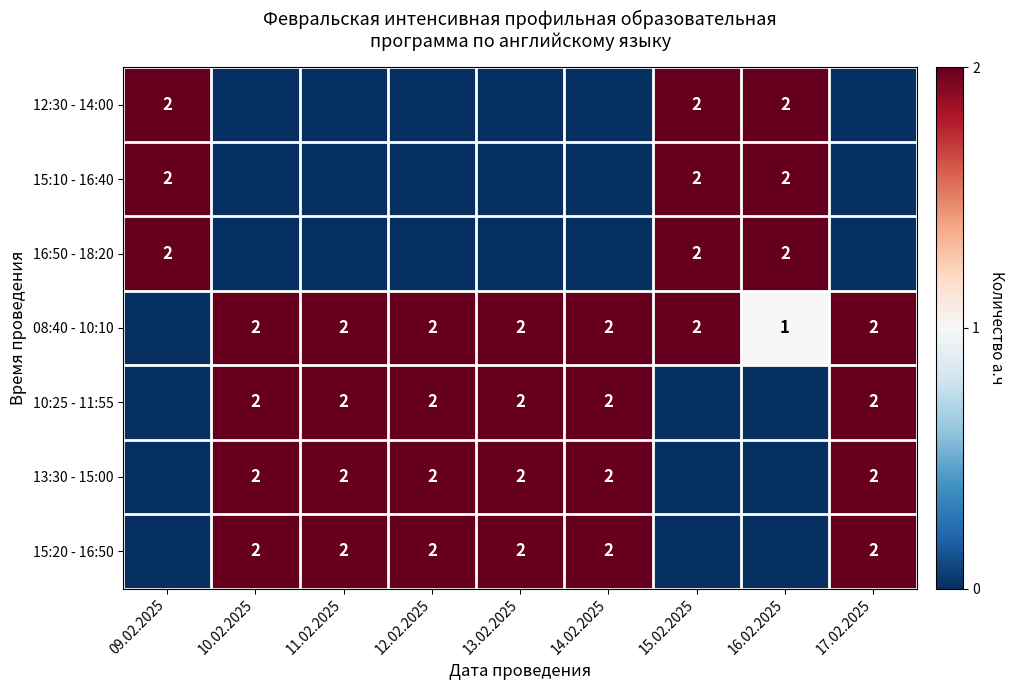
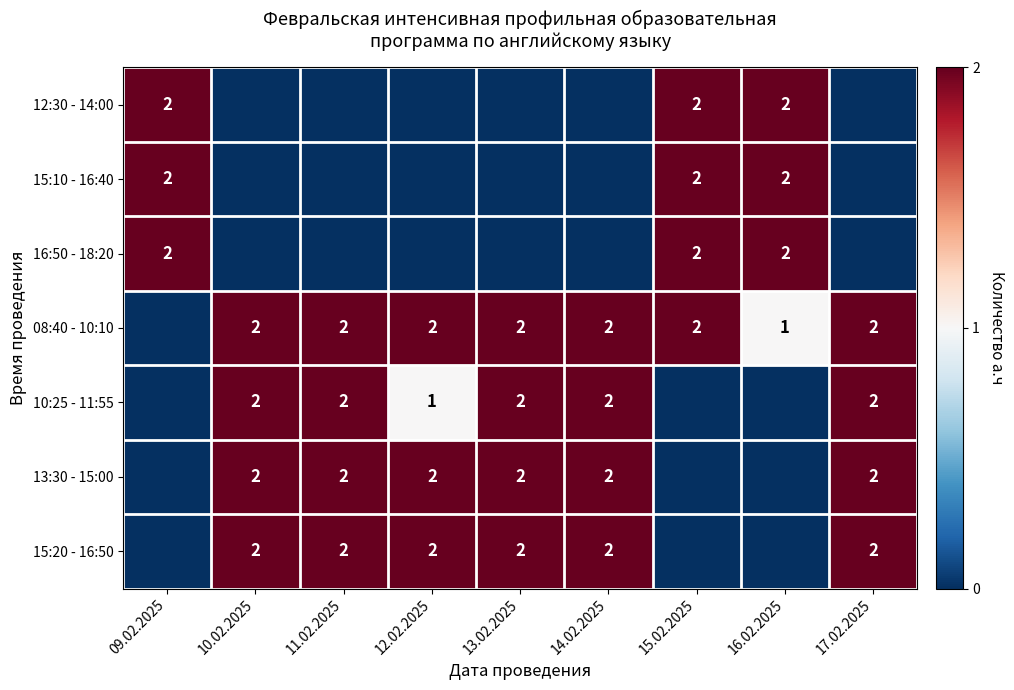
  {
    "12:30 - 14:00": {
      "09.02.2025": 2,
      "15.02.2025": 2,
      "16.02.2025": 2
    },
    "15:10 - 16:40": {
      "09.02.2025": 2,
      "15.02.2025": 2,
      "16.02.2025": 2
    },
    "16:50 - 18:20": {
      "09.02.2025": 2,
      "15.02.2025": 2,
      "16.02.2025": 2
    },
    "08:40 - 10:10": {
      "10.02.2025": 2,
      "11.02.2025": 2,
      "12.02.2025": 2,
      "13.02.2025": 2,
      "14.02.2025": 2,
      "15.02.2025": 2,
      "16.02.2025": 1,
      "17.02.2025": 2
    },
    "10:25 - 11:55": {
      "10.02.2025": 2,
      "11.02.2025": 2,
-     "12.02.2025": 2,
+     "12.02.2025": 1,
      "13.02.2025": 2,
      "14.02.2025": 2,
      "17.02.2025": 2
    },
    "13:30 - 15:00": {
      "10.02.2025": 2,
      "11.02.2025": 2,
      "12.02.2025": 2,
      "13.02.2025": 2,
      "14.02.2025": 2,
      "17.02.2025": 2
    },
    "15:20 - 16:50": {
      "10.02.2025": 2,
      "11.02.2025": 2,
      "12.02.2025": 2,
      "13.02.2025": 2,
      "14.02.2025": 2,
      "17.02.2025": 2
    }
  }
